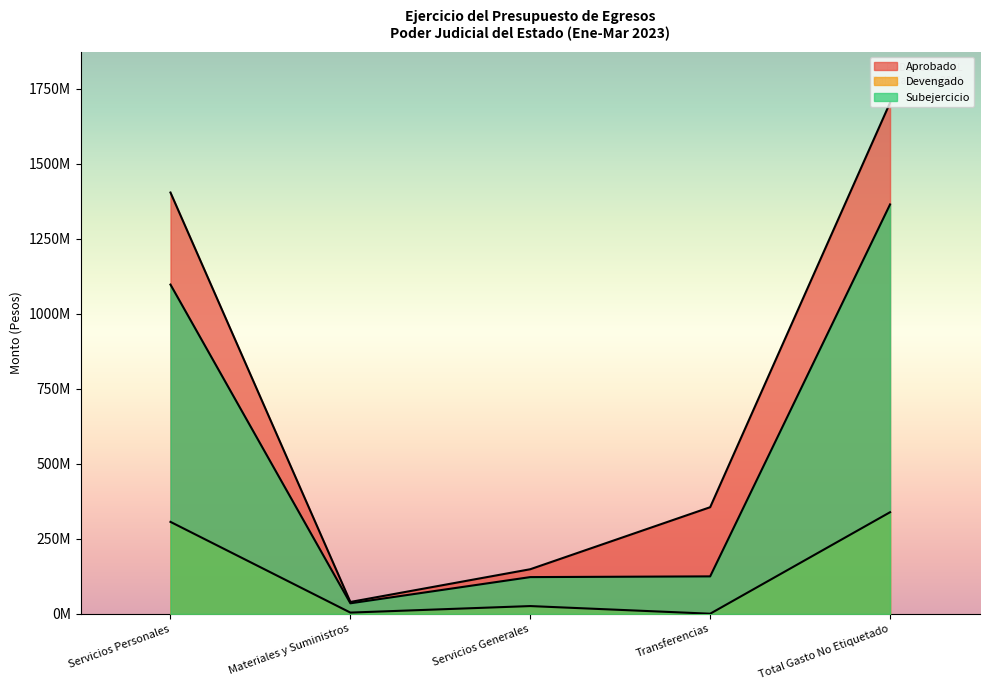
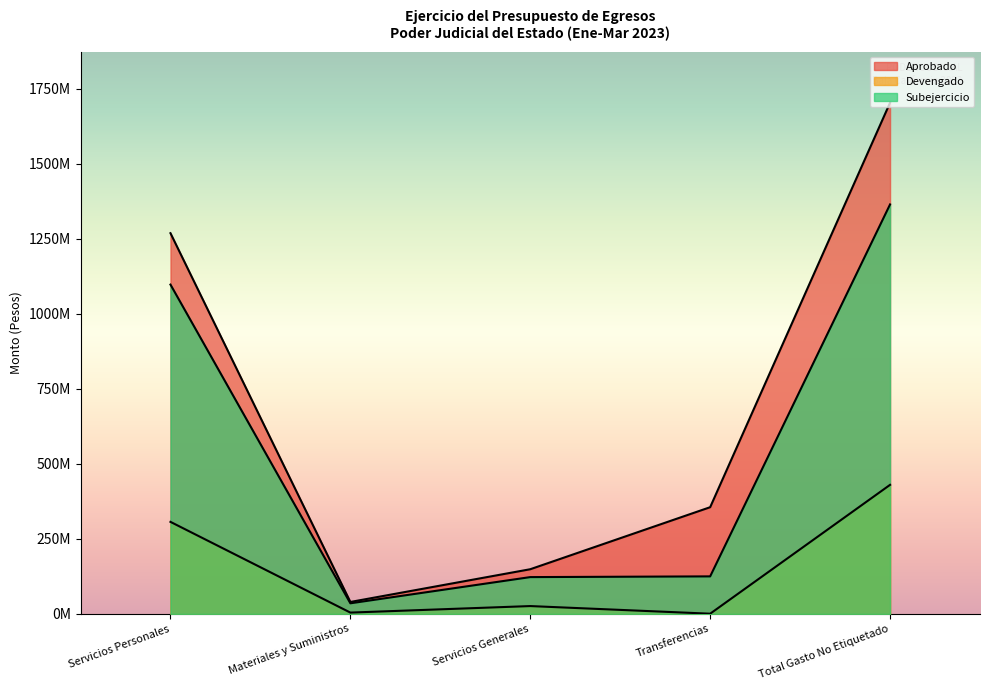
  {
    "Aprobado": {
-     "Servicios Personales": 1400000000,
+     "Servicios Personales": 1270000000,
      "Servicios Generales": 150000000,
      "Transferencias": 360000000
    },
    "Devengado": {
      "Servicios Personales": 310000000,
      "Materiales y Suministros": 0,
      "Servicios Generales": 30000000,
      "Transferencias": 0,
-     "Total Gasto No Etiquetado": 340000000
+     "Total Gasto No Etiquetado": 430000000
    },
    "Subejercicio": {
      "Servicios Personales": 1100000000,
      "Servicios Generales": 120000000,
      "Transferencias": 130000000,
      "Total Gasto No Etiquetado": 1360000000
    }
  }
